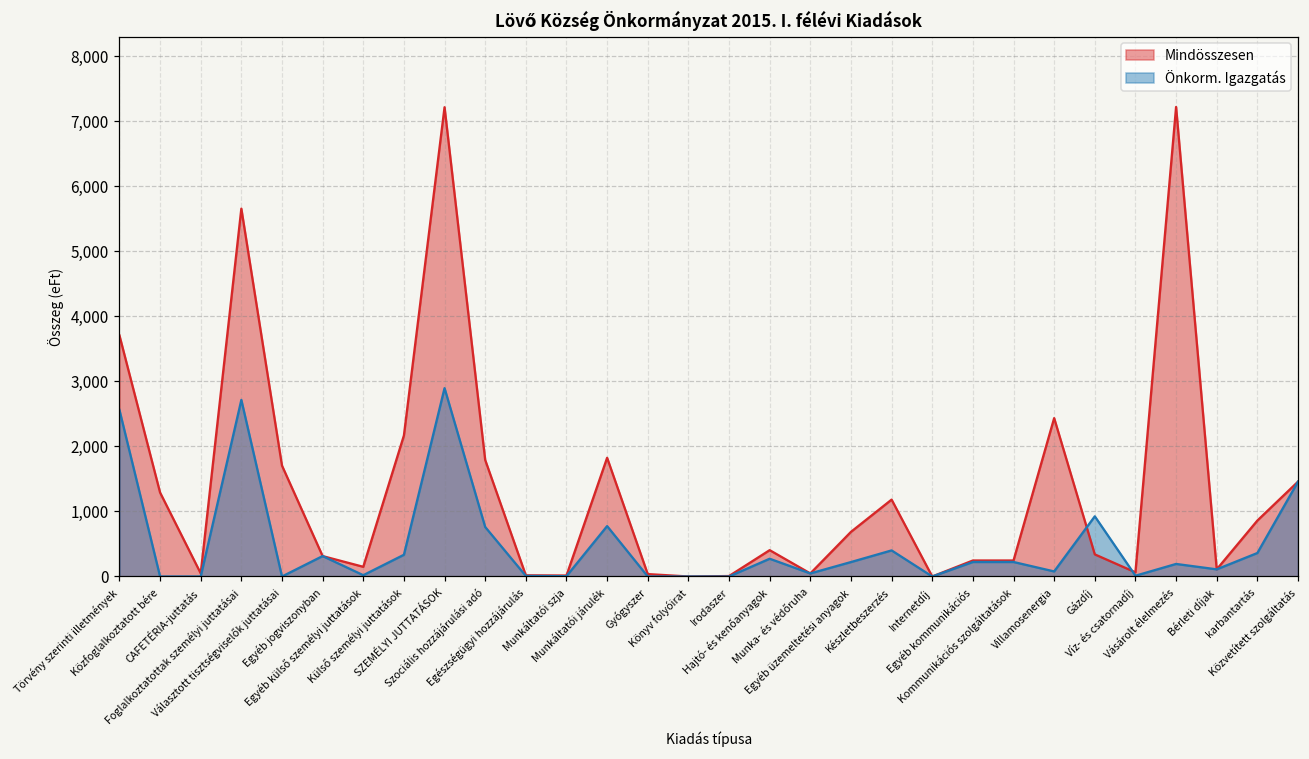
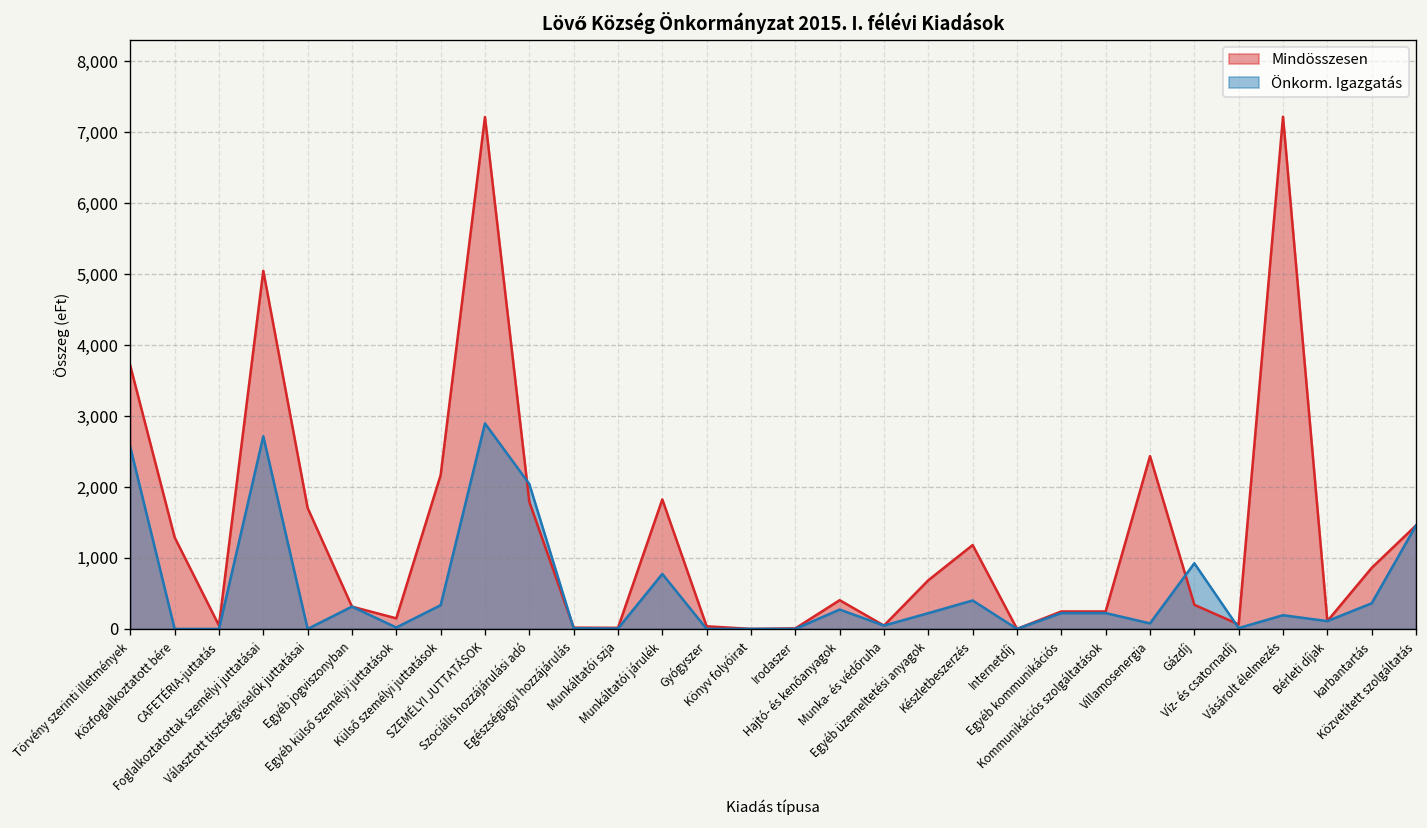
  {
    "Mindösszesen": {
      "Törvény szerinti illetmények": "3,700",
      "Közfoglalkoztatott bére": "1,300",
      "CAFETÉRIA-juttatás": "0",
-     "Foglalkoztatottak személyi juttatásai": "5,700",
+     "Foglalkoztatottak személyi juttatásai": "5,000",
      "Választott tisztségviselők juttatásai": "1,700",
      "Egyéb külső személyi juttatások": "100",
      "Külső személyi juttatások": "2,200",
      "SZEMÉLYI JUTTATÁSOK": "7,200",
      "Szociális hozzájárulási adó": "1,800",
      "Munkáltatói járulék": "1,800",
      "Hajtó- és kenőanyagok": "400",
      "Egyéb üzemeltetési anyagok": "700",
      "Készletbeszerzés": "1,200",
      "Villamosenergia": "2,400",
      "Gázdíj": "300",
      "Víz- és csatornadíj": "100",
      "Vásárolt élelmezés": "7,200",
      "karbantartás": "900"
    },
    "Önkorm. Igazgatás": {
      "Törvény szerinti illetmények": "2,600",
      "Közfoglalkoztatott bére": "0",
      "CAFETÉRIA-juttatás": "0",
      "Foglalkoztatottak személyi juttatásai": "2,700",
      "Választott tisztségviselők juttatásai": "0",
      "Egyéb külső személyi juttatások": "0",
      "Külső személyi juttatások": "300",
      "SZEMÉLYI JUTTATÁSOK": "2,900",
-     "Szociális hozzájárulási adó": "800",
+     "Szociális hozzájárulási adó": "2,000",
      "Munkáltatói járulék": "800",
      "Hajtó- és kenőanyagok": "300",
      "Egyéb üzemeltetési anyagok": "200",
      "Készletbeszerzés": "400",
      "Villamosenergia": "100",
      "Gázdíj": "900",
      "Víz- és csatornadíj": "0",
      "Vásárolt élelmezés": "200",
      "karbantartás": "400"
    }
  }
